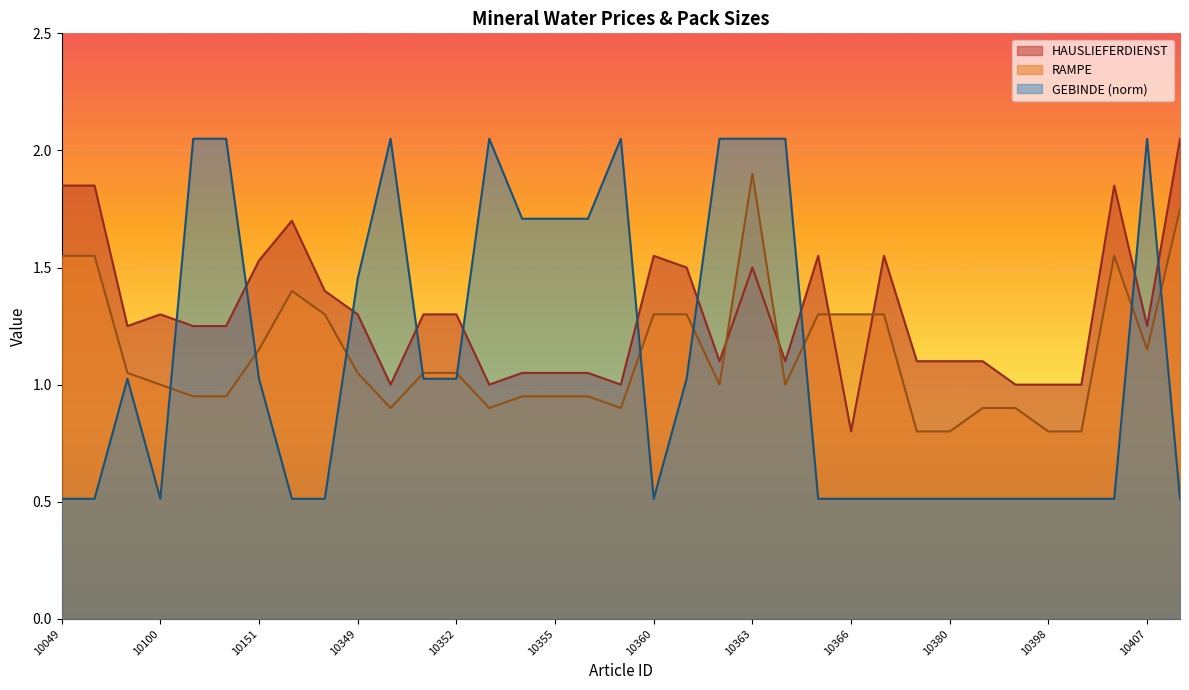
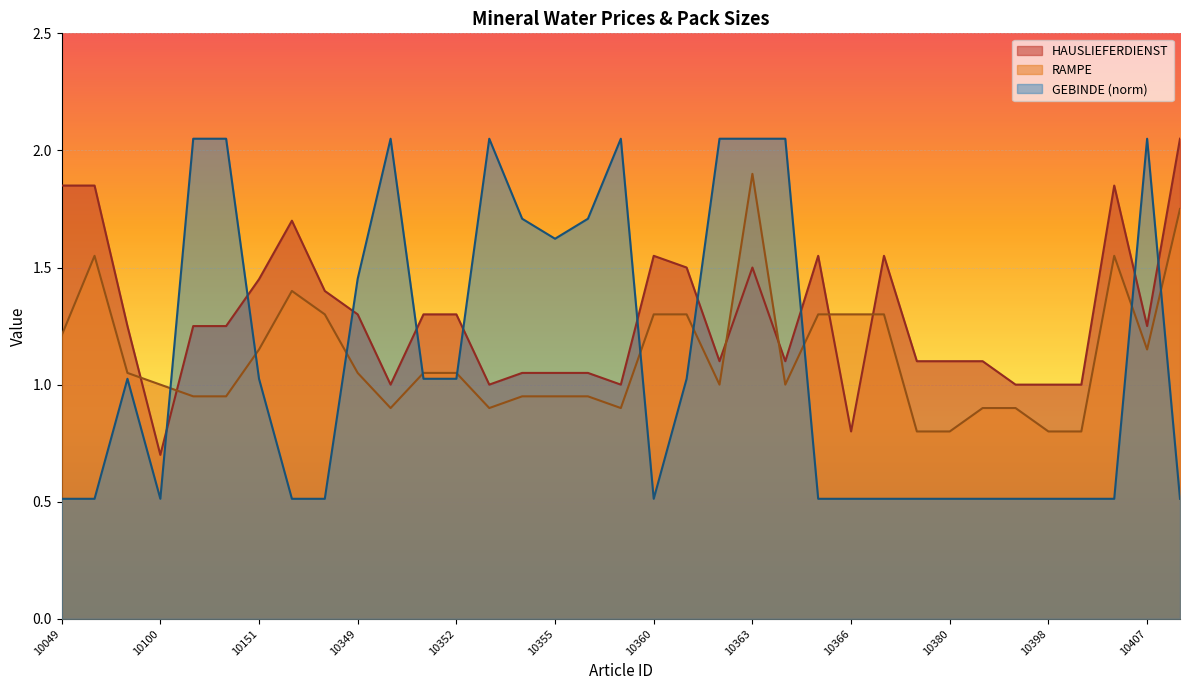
  {
    "HAUSLIEFERDIENST": {
      "10049": 1.85,
-     "10100": 1.3,
-     "10151": 1.53,
+     "10100": 0.7,
+     "10151": 1.45,
      "10349": 1.30,
      "10352": 1.30,
      "10355": 1.05,
      "10360": 1.55,
      "10363": 1.50,
      "10366": 0.80,
      "10380": 1.10,
      "10398": 1.00,
      "10407": 1.25
    },
    "RAMPE": {
-     "10049": 1.55,
+     "10049": 1.21,
      "10100": 1.00,
      "10151": 1.15,
      "10349": 1.05,
      "10352": 1.05,
      "10355": 0.95,
      "10360": 1.30,
      "10363": 1.90,
      "10366": 1.30,
      "10380": 0.80,
      "10398": 0.80,
      "10407": 1.15
    },
    "GEBINDE (norm)": {
      "10049": 0.51,
      "10100": 0.51,
      "10151": 1.03,
      "10349": 1.45,
      "10352": 1.03,
-     "10355": 1.71,
+     "10355": 1.62,
      "10360": 0.51,
      "10363": 2.05,
      "10366": 0.51,
      "10380": 0.51,
      "10398": 0.51,
      "10407": 2.05
    }
  }
